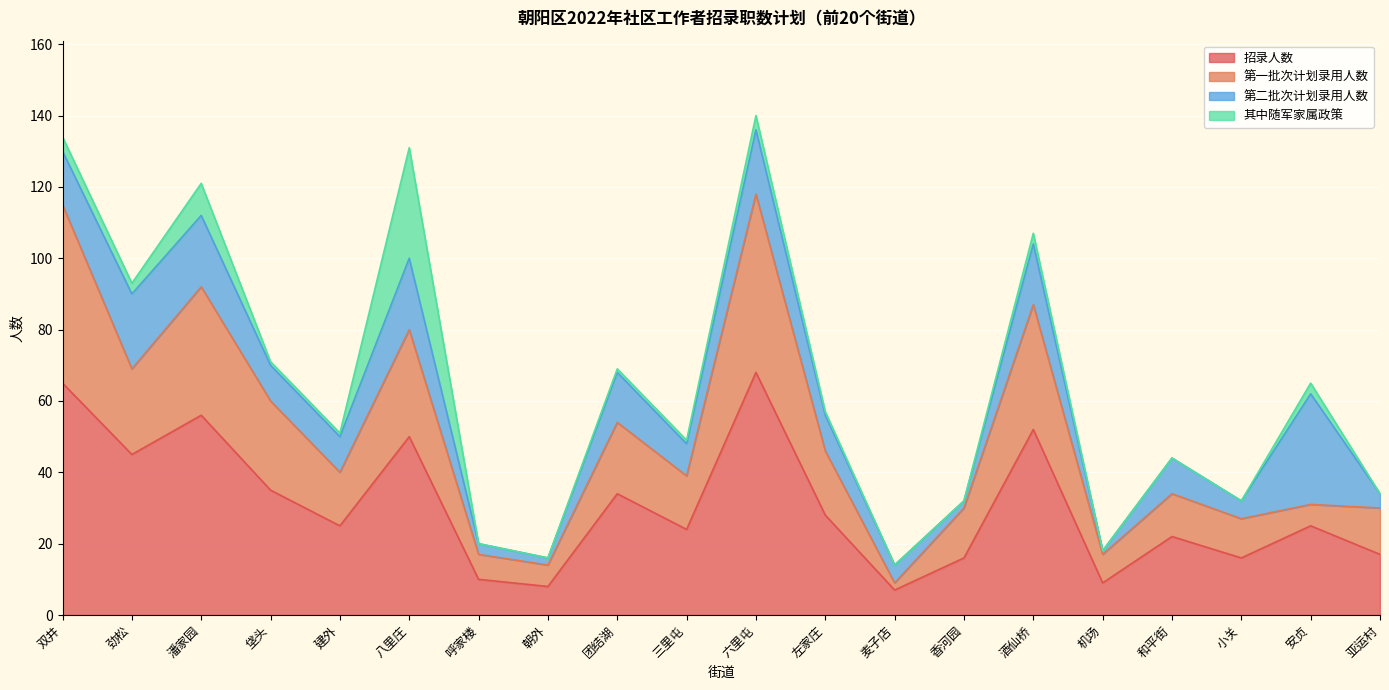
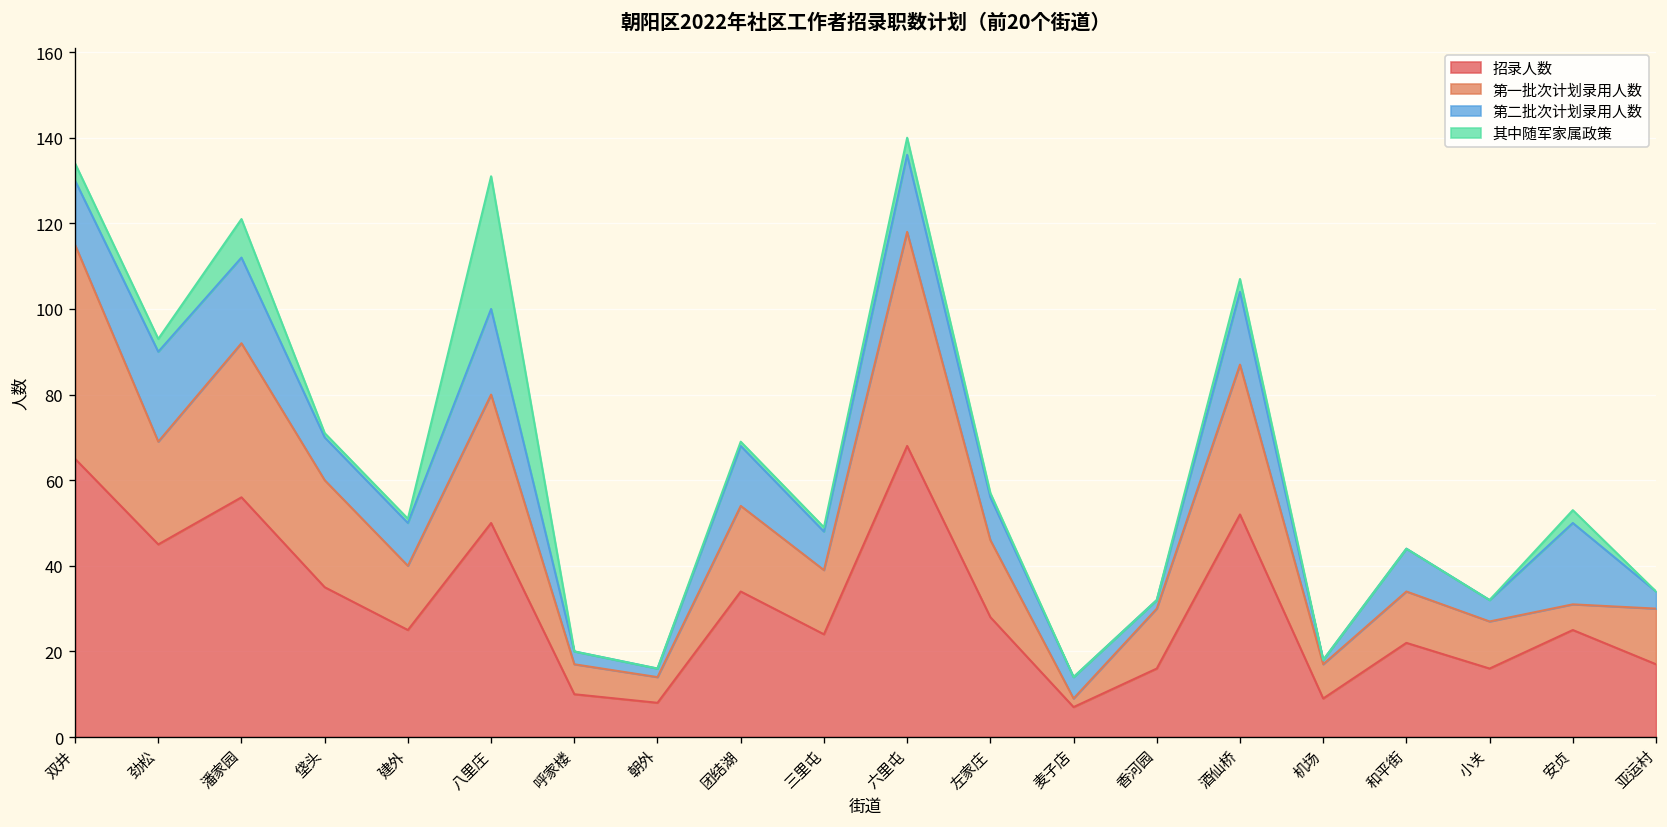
  {
    "第二批次计划录用人数": {
      "双井": 15,
      "劲松": 21,
      "潘家园": 20,
      "垡头": 10,
      "建外": 10,
      "八里庄": 20,
      "团结湖": 14,
      "三里屯": 9,
      "六里屯": 18,
      "左家庄": 10,
      "酒仙桥": 17,
-     "安贞": 31
+     "安贞": 19
    },
    "其中随军家属政策": {
      "双井": 4,
      "劲松": 3,
      "潘家园": 9,
      "垡头": 1,
      "建外": 1,
      "八里庄": 31,
      "团结湖": 1,
      "三里屯": 1,
      "六里屯": 4,
      "左家庄": 1,
      "酒仙桥": 3,
      "安贞": 3
    }
  }
